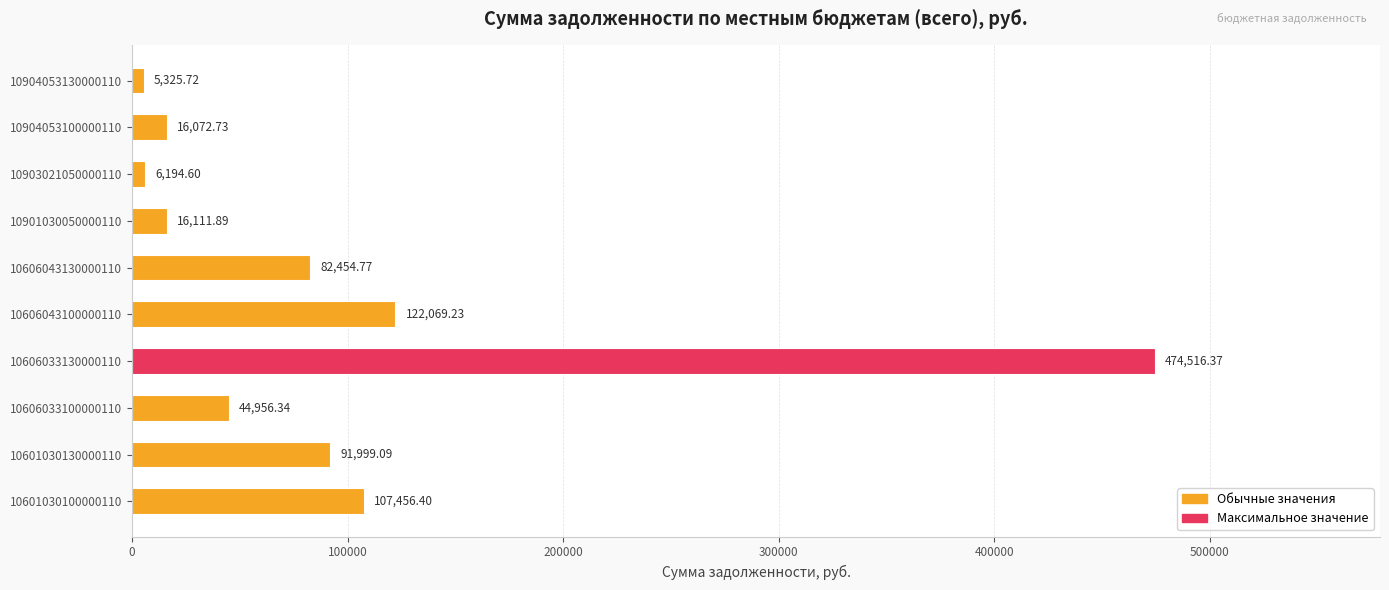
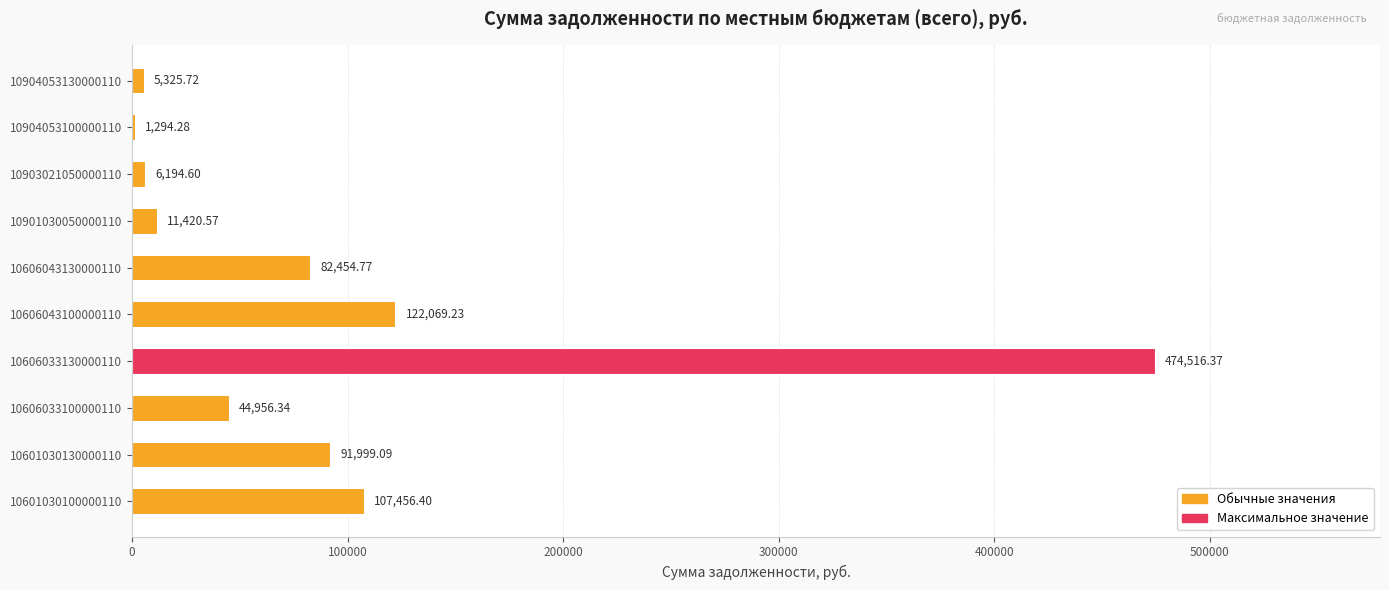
  {
    "10904053130000110": "5,325.72",
-   "10904053100000110": "16,072.73",
+   "10904053100000110": "1,294.28",
    "10903021050000110": "6,194.60",
-   "10901030050000110": "16,111.89",
+   "10901030050000110": "11,420.57",
    "10606043130000110": "82,454.77",
    "10606043100000110": "122,069.23",
    "10606033130000110": "474,516.37",
    "10606033100000110": "44,956.34",
    "10601030130000110": "91,999.09",
    "10601030100000110": "107,456.40"
  }
